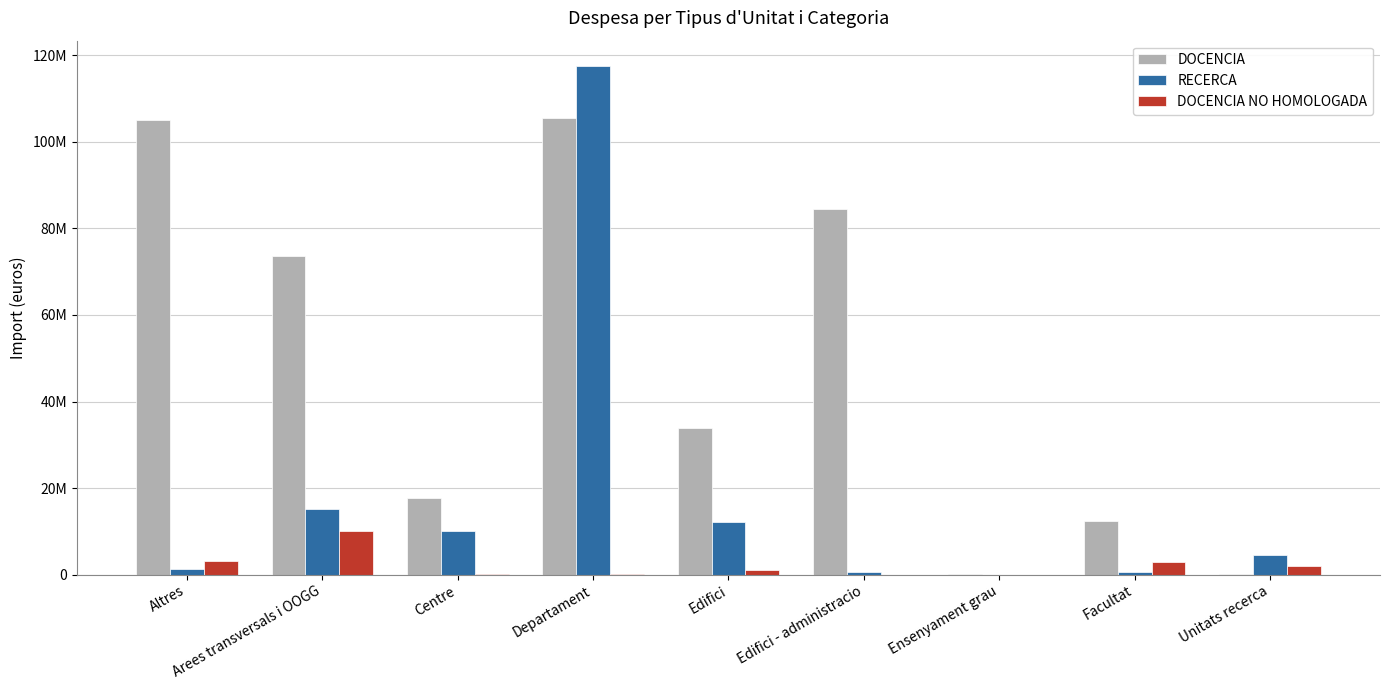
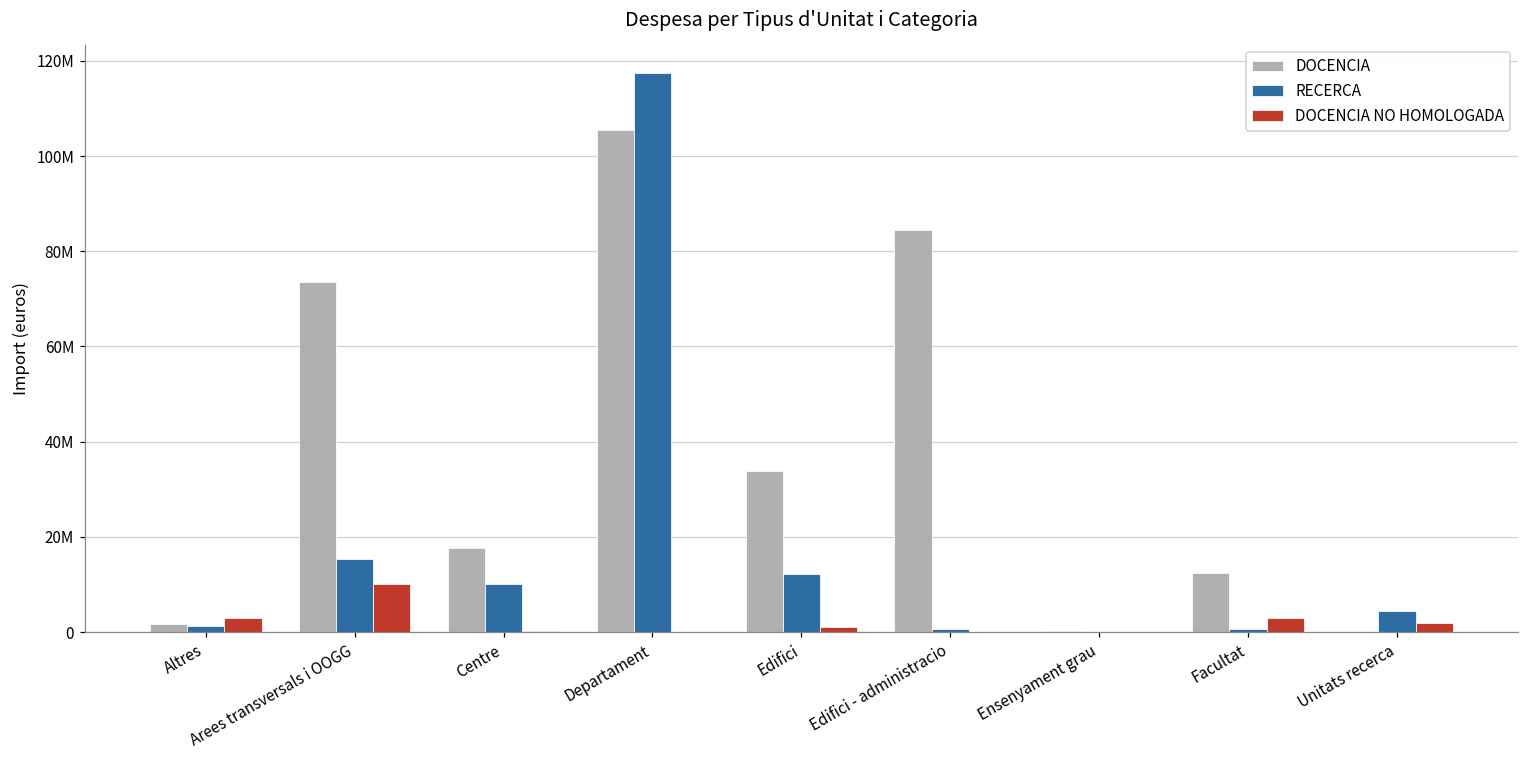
  {
    "DOCENCIA": {
-     "Altres": 105000000,
+     "Altres": 2000000,
      "Arees transversals i OOGG": 74000000,
      "Centre": 18000000,
      "Departament": 105000000,
      "Edifici": 34000000,
      "Edifici - administracio": 84000000,
      "Facultat": 12000000
    },
    "RECERCA": {
      "Altres": 1000000,
      "Arees transversals i OOGG": 15000000,
      "Centre": 10000000,
      "Departament": 118000000,
      "Edifici": 12000000,
      "Ensenyament grau": 0,
      "Facultat": 1000000,
      "Unitats recerca": 4000000
    },
    "DOCENCIA NO HOMOLOGADA": {
      "Altres": 3000000,
      "Arees transversals i OOGG": 10000000,
      "Edifici": 1000000,
      "Ensenyament grau": 0,
      "Facultat": 3000000,
      "Unitats recerca": 2000000
    }
  }
